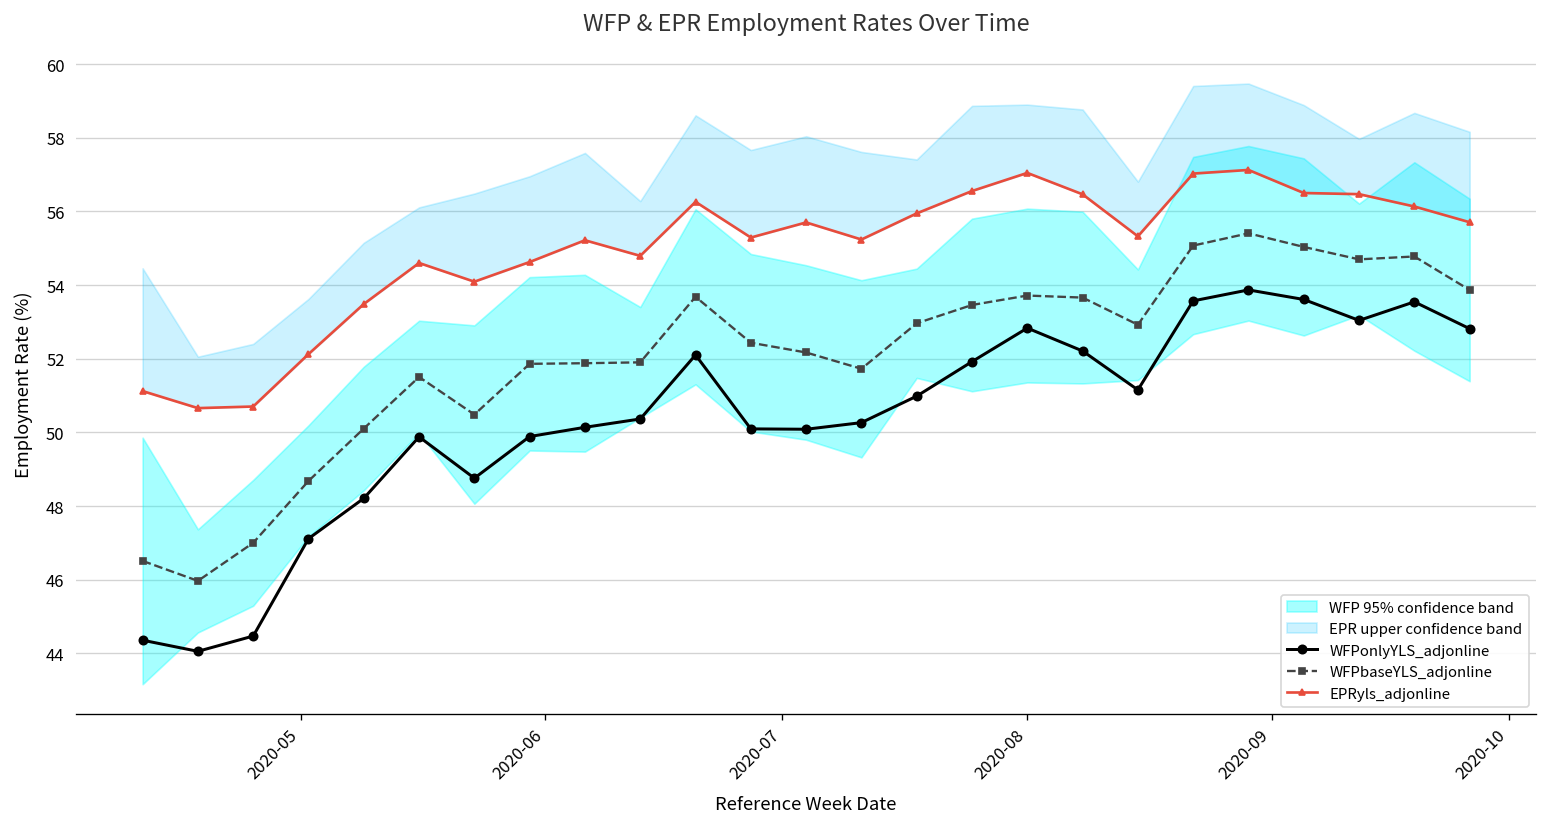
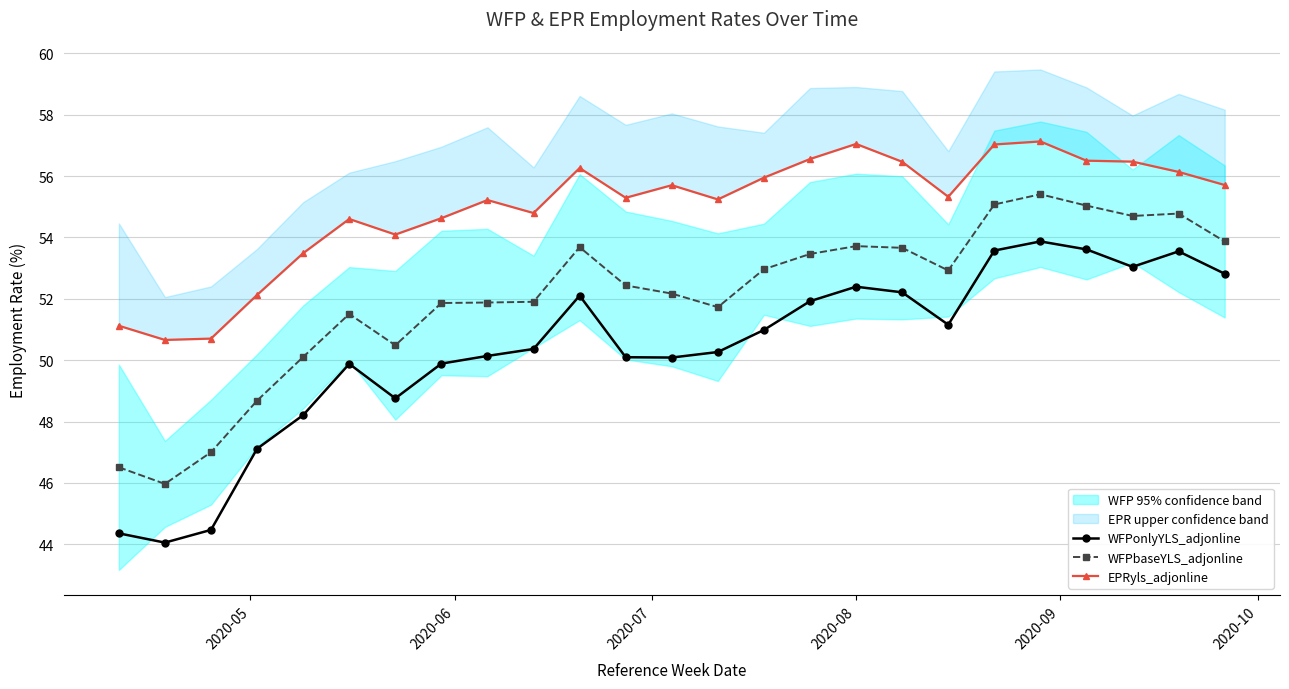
  {
    "WFPonlyYLS_adjonline": {
-     "2020-08": 52.8
+     "2020-08": 52.4
    },
    "WFPbaseYLS_adjonline": {
      "2020-08": 53.7
    },
    "EPRyls_adjonline": {
      "2020-08": 57.0
    }
  }
